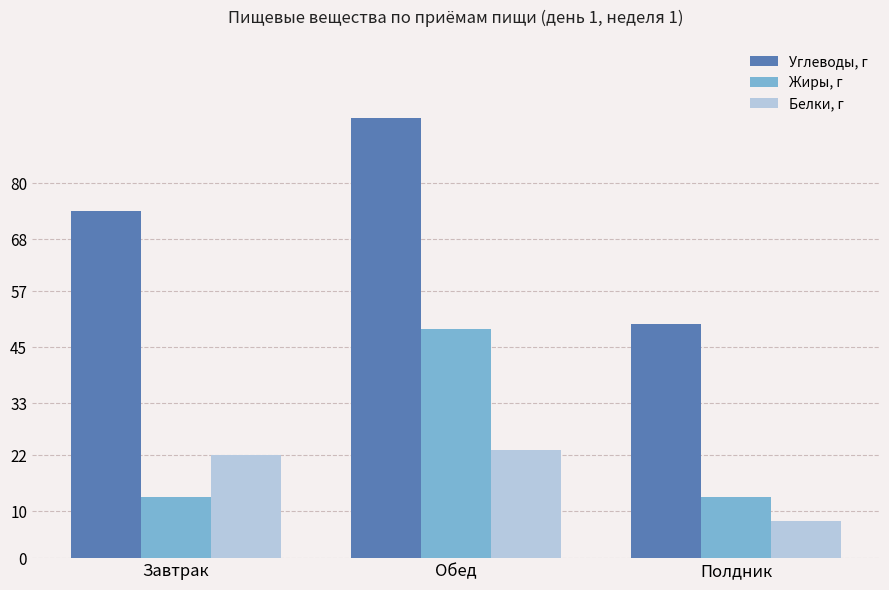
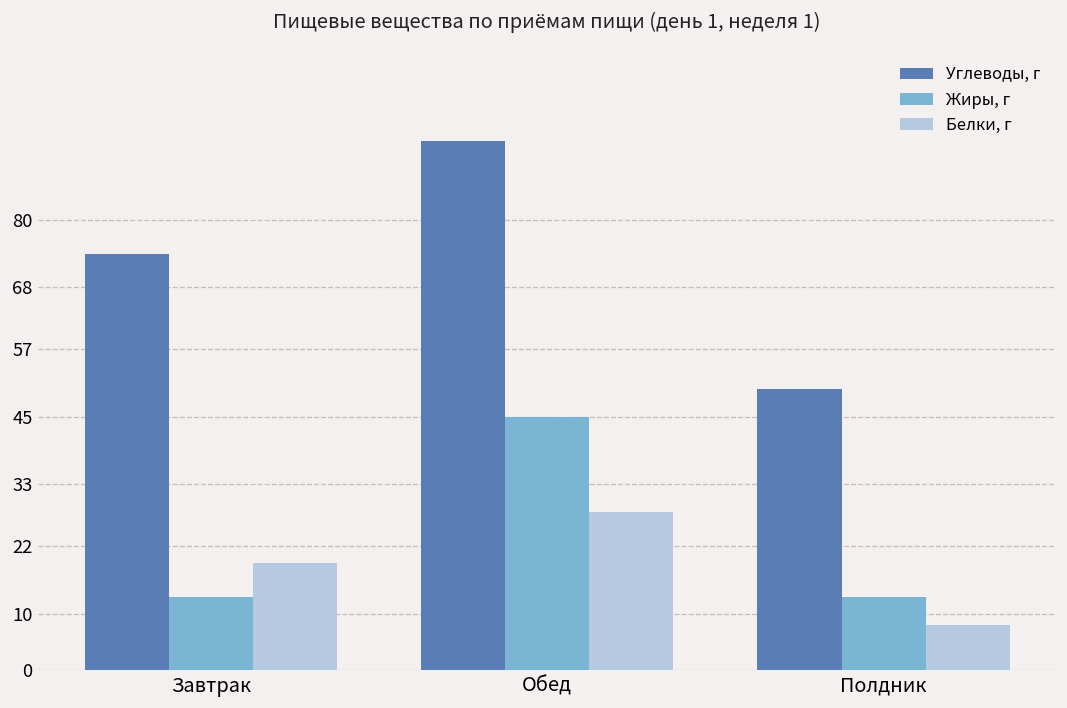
  {
    "Углеводы, г": {
      "Завтрак": 74,
      "Обед": 94,
      "Полдник": 50
    },
    "Жиры, г": {
      "Завтрак": 13,
-     "Обед": 49,
+     "Обед": 45,
      "Полдник": 13
    },
    "Белки, г": {
-     "Завтрак": 22,
-     "Обед": 23,
+     "Завтрак": 19,
+     "Обед": 28,
      "Полдник": 8
    }
  }
